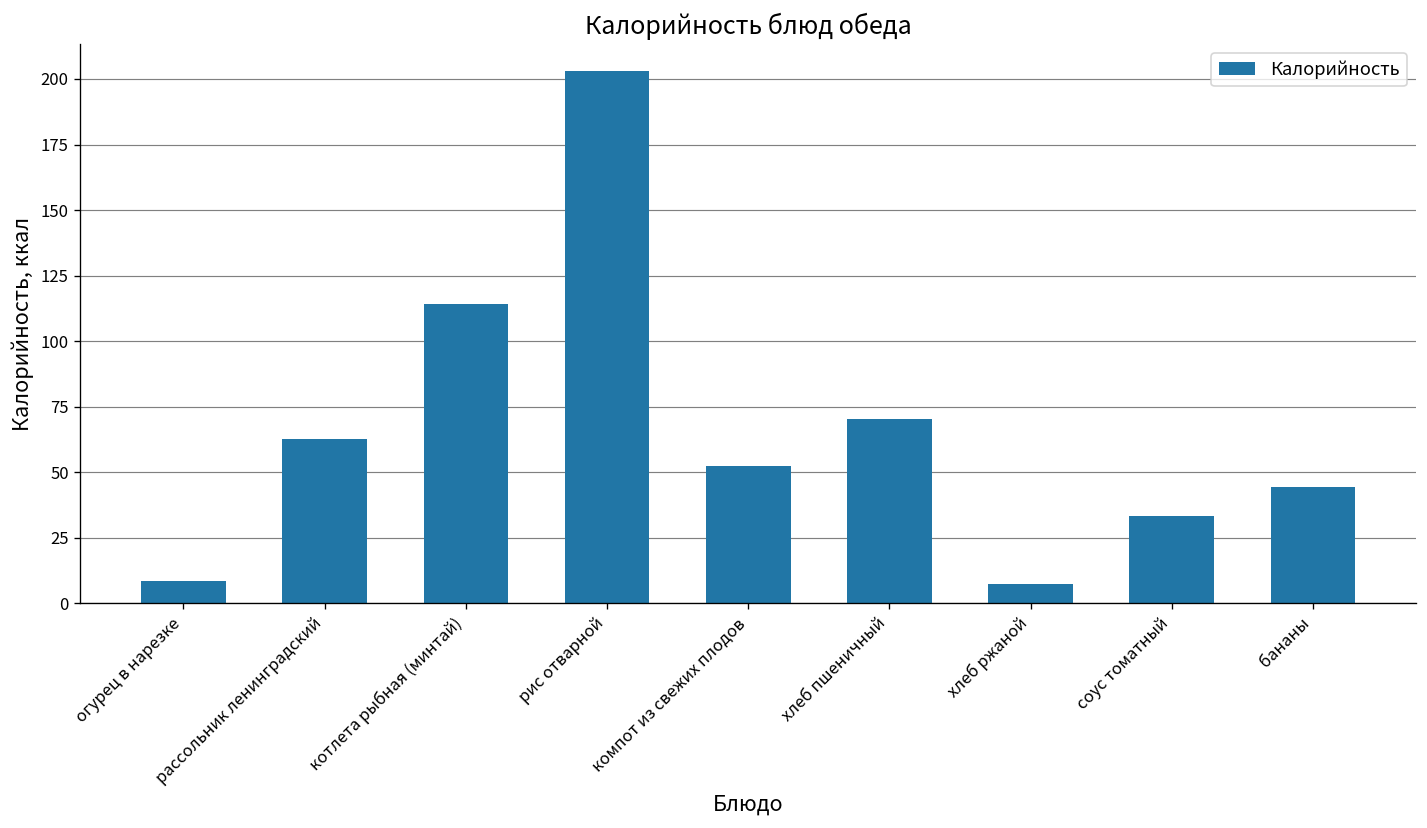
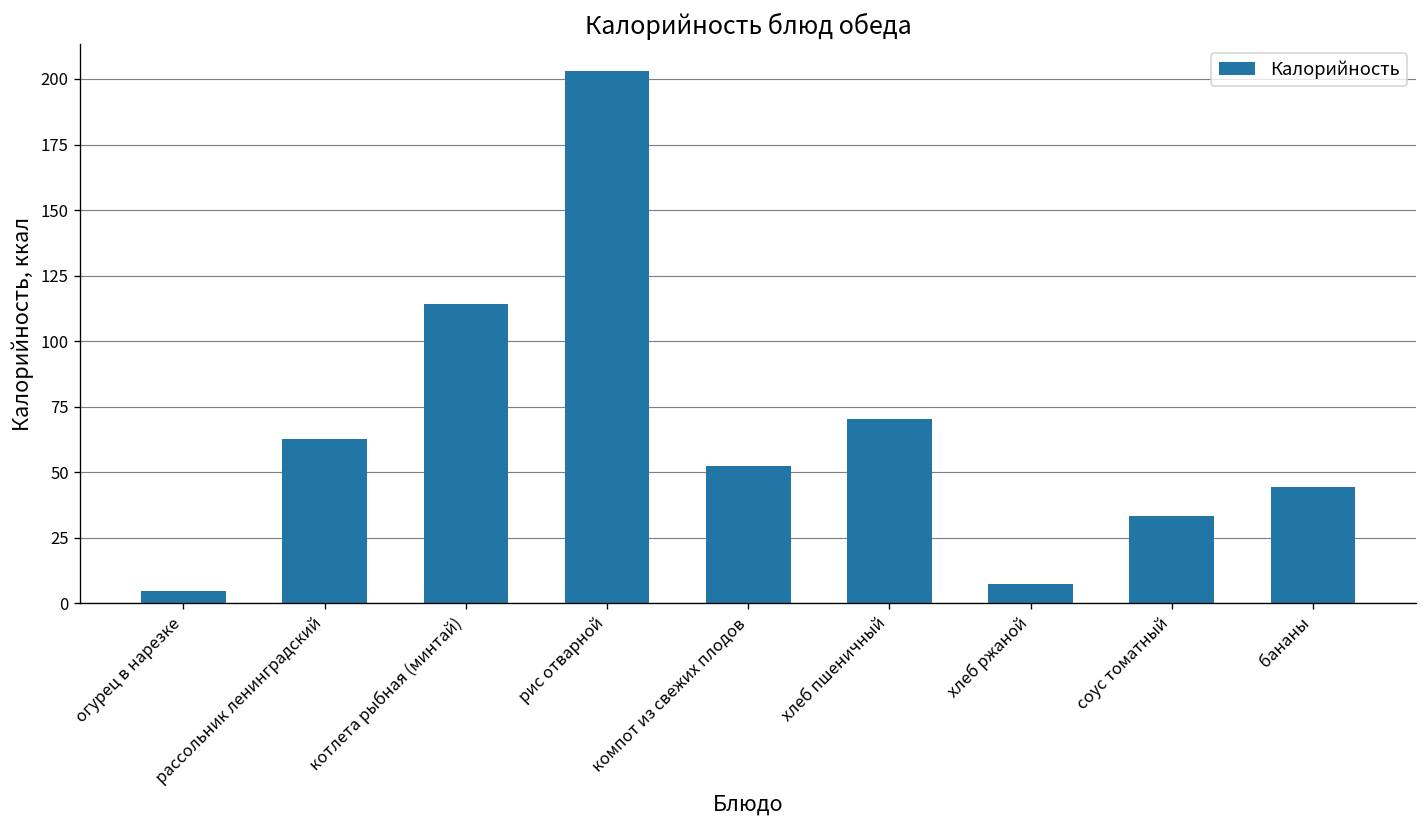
  {
-   "огурец в нарезке": 9,
+   "огурец в нарезке": 5,
    "рассольник ленинградский": 63,
    "котлета рыбная (минтай)": 114,
    "рис отварной": 203,
    "компот из свежих плодов": 53,
    "хлеб пшеничный": 70,
    "хлеб ржаной": 8,
    "соус томатный": 33,
    "бананы": 44
  }
